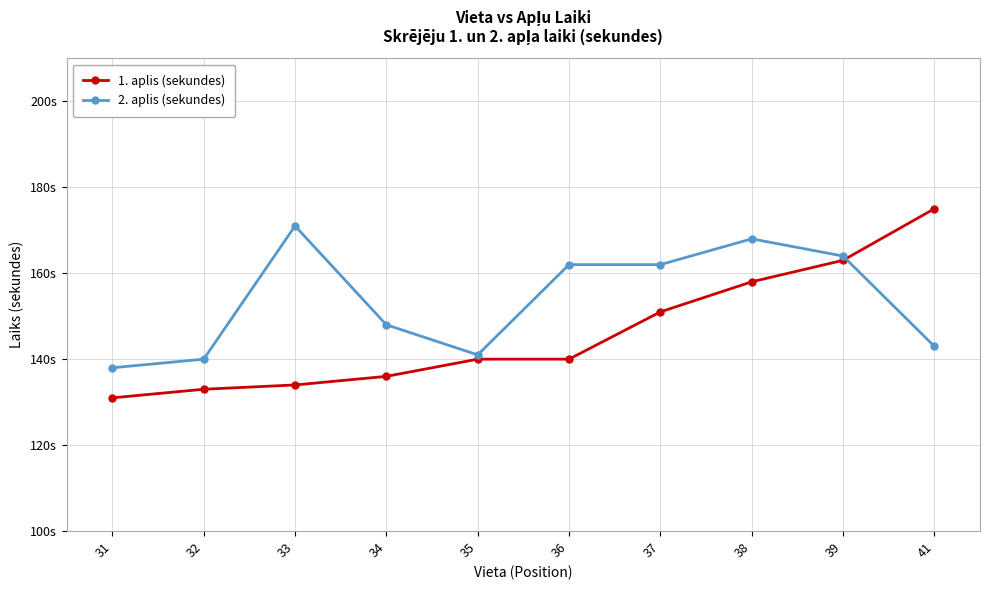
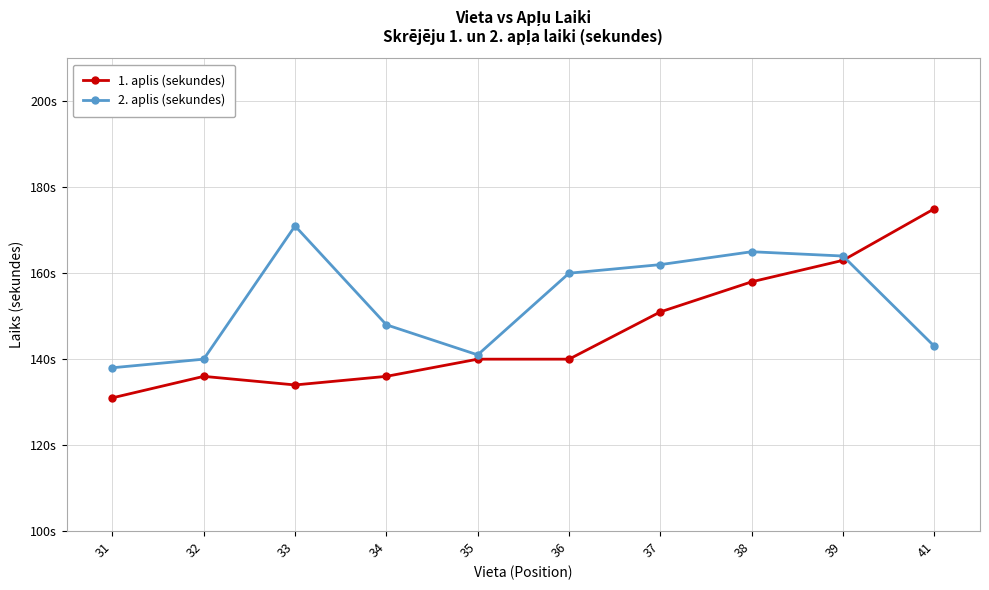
  {
    "1. aplis (sekundes)": {
      "31": "131s",
-     "32": "133s",
+     "32": "136s",
      "33": "134s",
      "34": "136s",
      "35": "140s",
      "36": "140s",
      "37": "151s",
      "38": "158s",
      "39": "163s",
      "41": "175s"
    },
    "2. aplis (sekundes)": {
      "31": "138s",
      "32": "140s",
      "33": "171s",
      "34": "148s",
      "35": "141s",
-     "36": "162s",
+     "36": "160s",
      "37": "162s",
-     "38": "168s",
+     "38": "165s",
      "39": "164s",
      "41": "143s"
    }
  }
